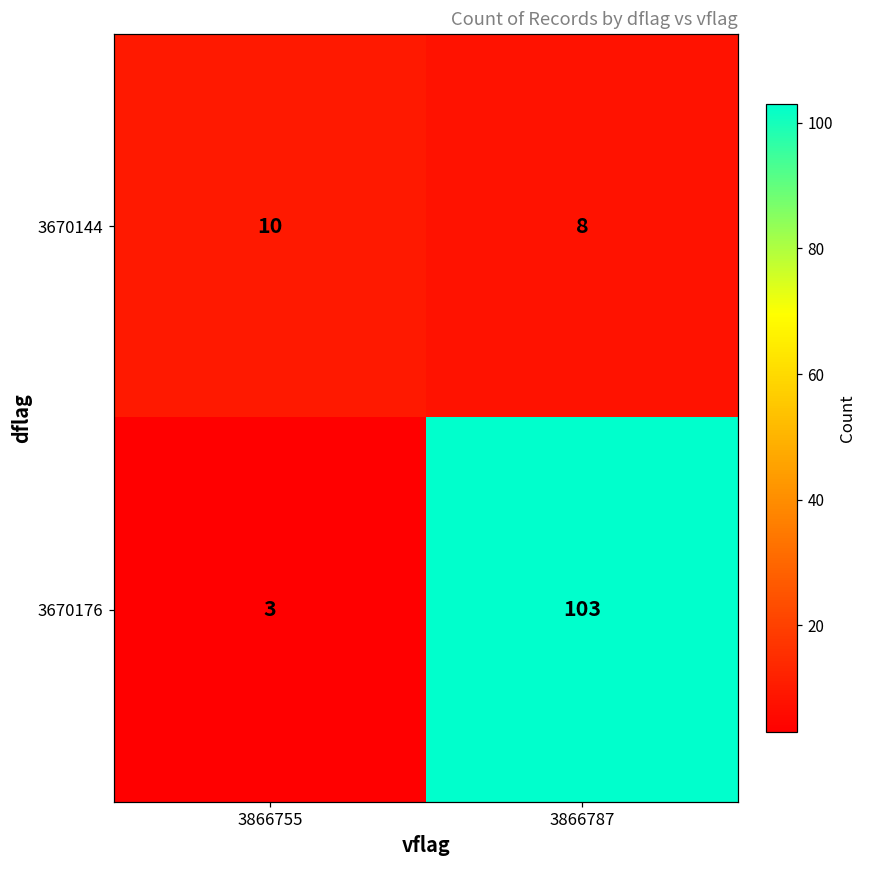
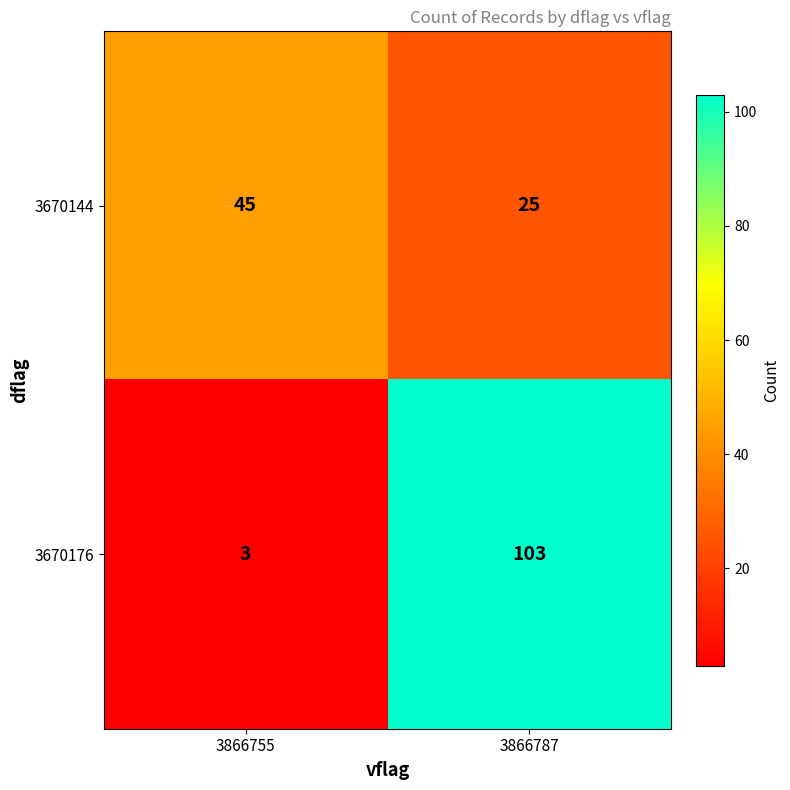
  {
    "3670144": {
-     "3866755": 10,
-     "3866787": 8
+     "3866755": 45,
+     "3866787": 25
    },
    "3670176": {
      "3866755": 3,
      "3866787": 103
    }
  }
